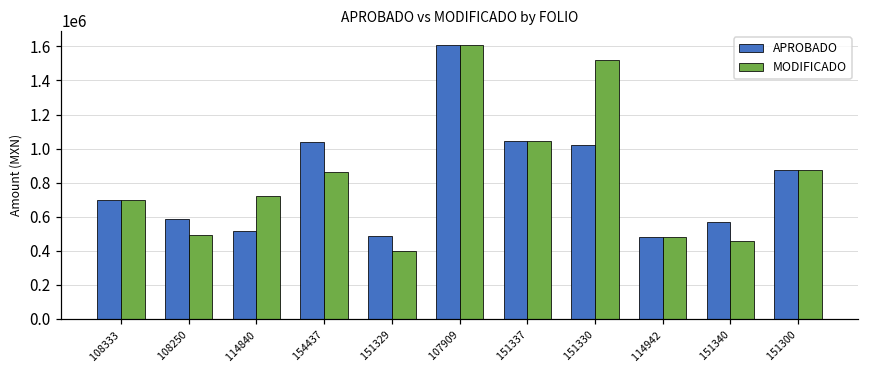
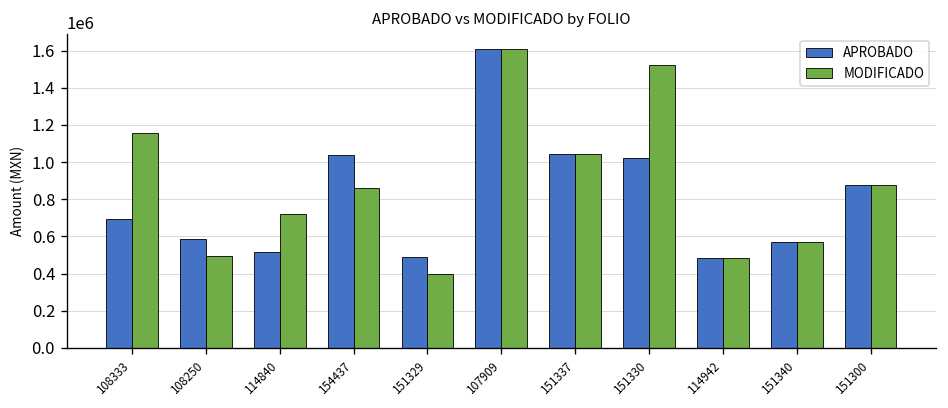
  {
    "APROBADO": {
      "108333": 700000,
      "108250": 590000,
      "114840": 520000,
      "154437": 1040000,
      "151329": 490000,
      "107909": 1610000,
      "151337": 1050000,
      "151330": 1020000,
      "114942": 480000,
      "151340": 570000,
      "151300": 880000
    },
    "MODIFICADO": {
-     "108333": 700000,
+     "108333": 1160000,
      "108250": 500000,
      "114840": 720000,
      "154437": 860000,
      "151329": 400000,
      "107909": 1610000,
      "151337": 1050000,
      "151330": 1520000,
      "114942": 480000,
-     "151340": 460000,
+     "151340": 570000,
      "151300": 880000
    }
  }
